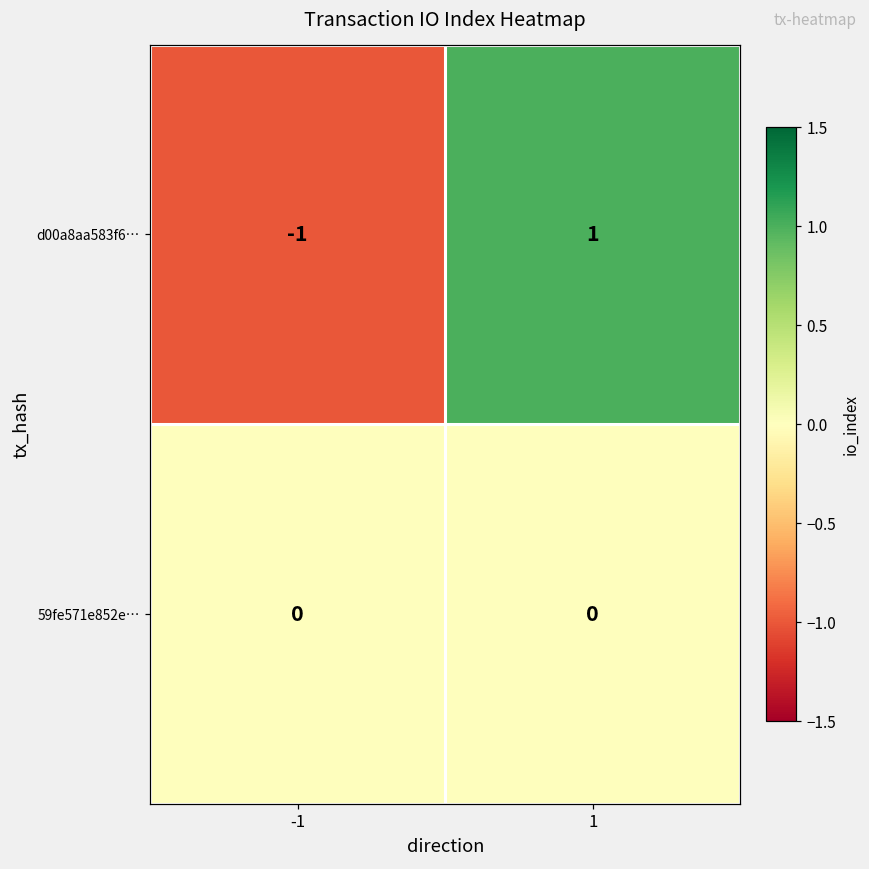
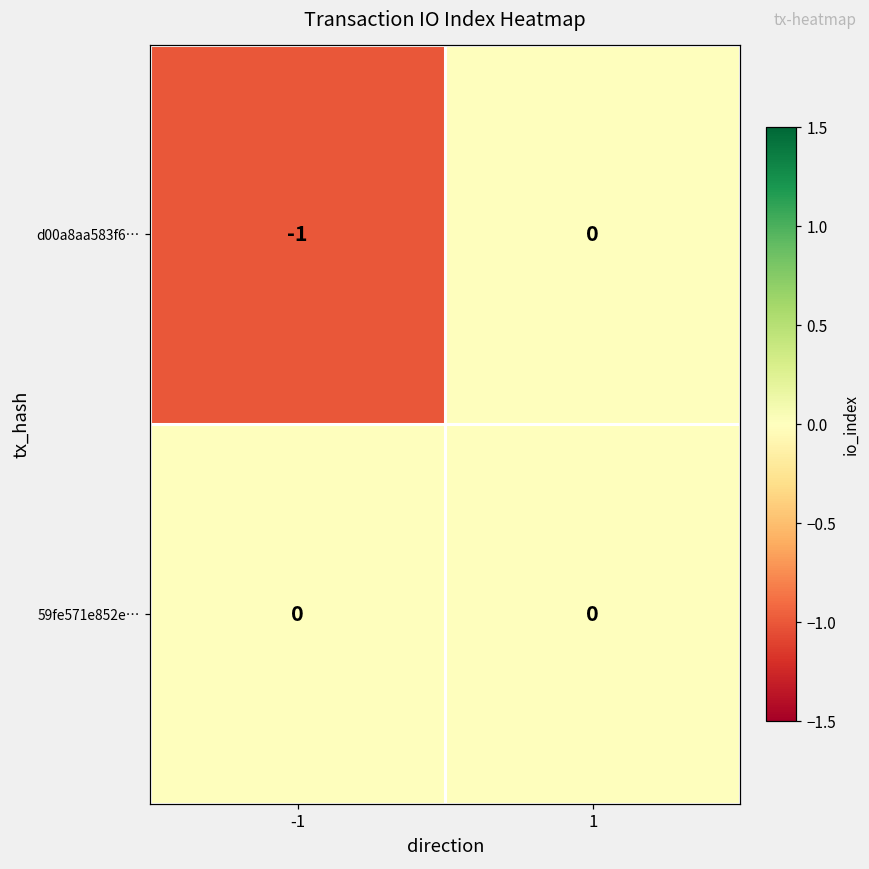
  {
    "d00a8aa583f6…": {
      "-1": -1,
-     "1": 1
+     "1": 0
    },
    "59fe571e852e…": {
      "-1": 0,
      "1": 0
    }
  }
